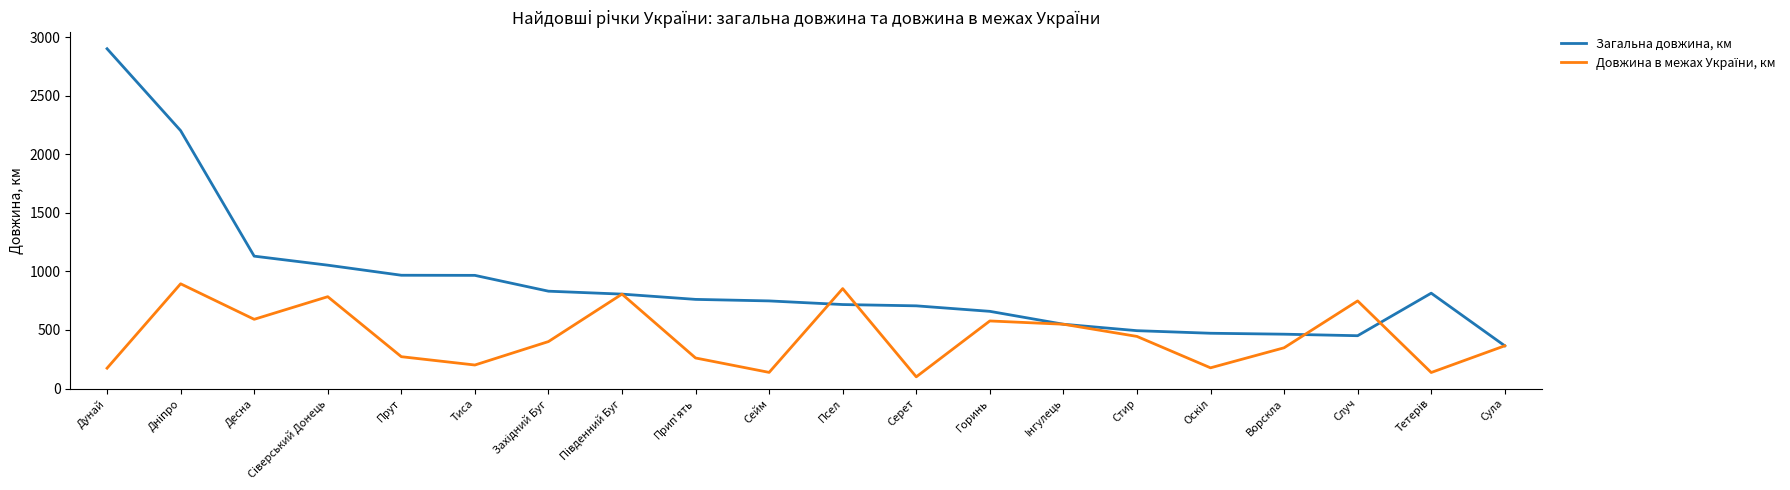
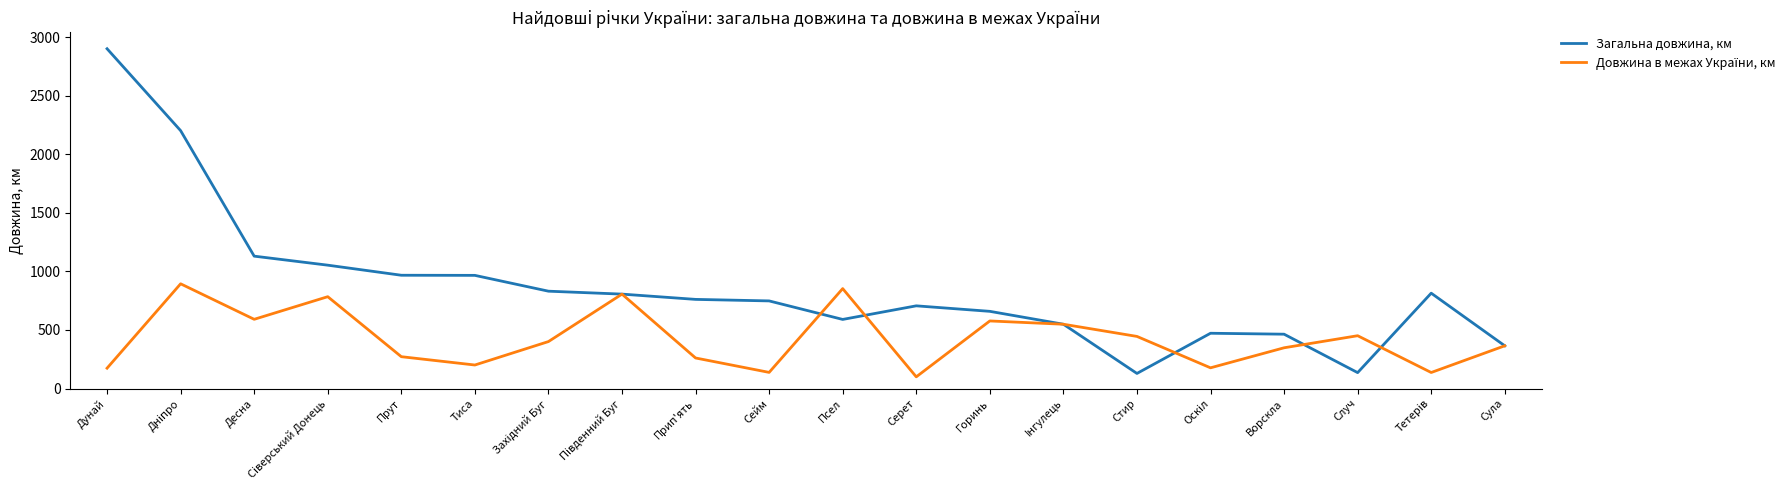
  {
    "Загальна довжина, км": {
      "Дунай": 2900,
      "Дніпро": 2200,
      "Десна": 1130,
      "Сіверський Донець": 1050,
      "Прут": 970,
      "Тиса": 970,
      "Західний Буг": 830,
      "Прип'ять": 760,
      "Сейм": 750,
-     "Псел": 720,
+     "Псел": 590,
      "Серет": 710,
      "Горинь": 660,
-     "Стир": 490,
+     "Стир": 130,
      "Оскіл": 470,
      "Ворскла": 460,
-     "Случ": 450,
+     "Случ": 140,
      "Тетерів": 810
    },
    "Довжина в межах України, км": {
      "Дунай": 170,
      "Дніпро": 890,
      "Десна": 590,
      "Сіверський Донець": 780,
      "Прут": 270,
      "Тиса": 200,
      "Західний Буг": 400,
      "Прип'ять": 260,
      "Сейм": 140,
      "Псел": 850,
      "Серет": 100,
      "Горинь": 580,
      "Стир": 450,
      "Оскіл": 180,
      "Ворскла": 350,
-     "Случ": 750,
+     "Случ": 450,
      "Тетерів": 140
    }
  }
